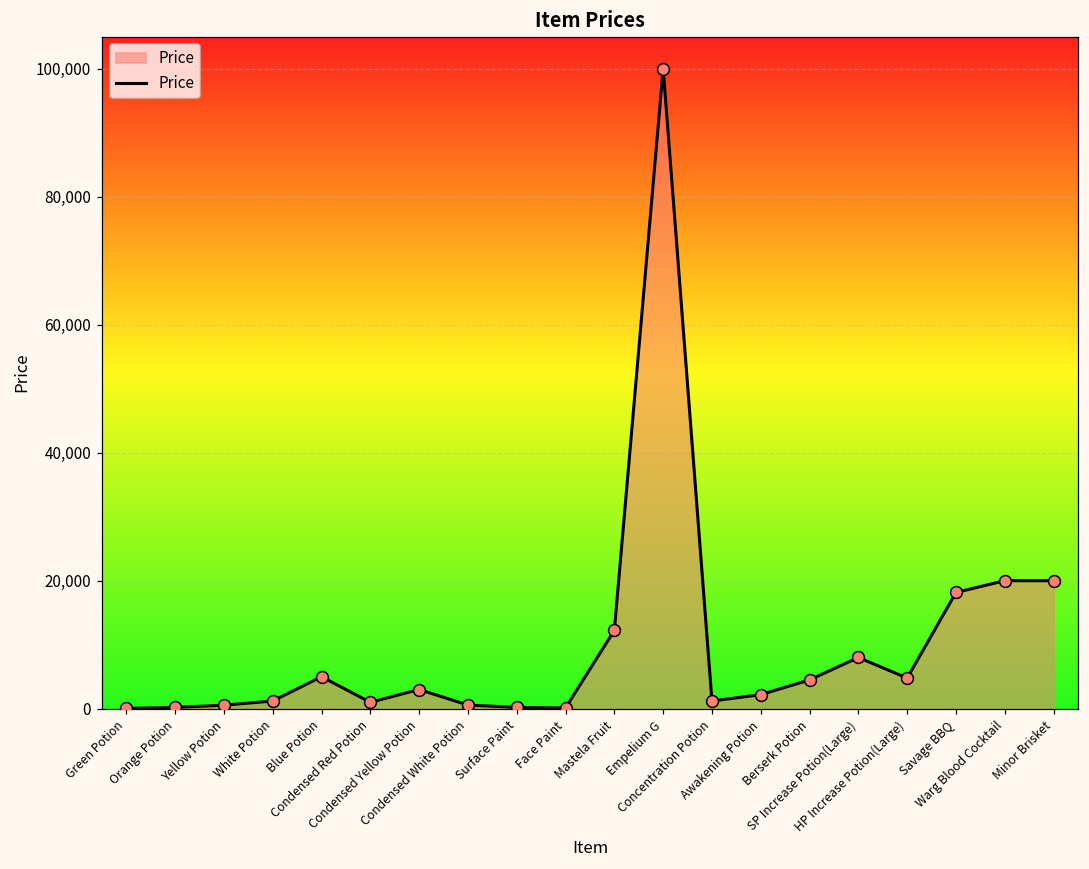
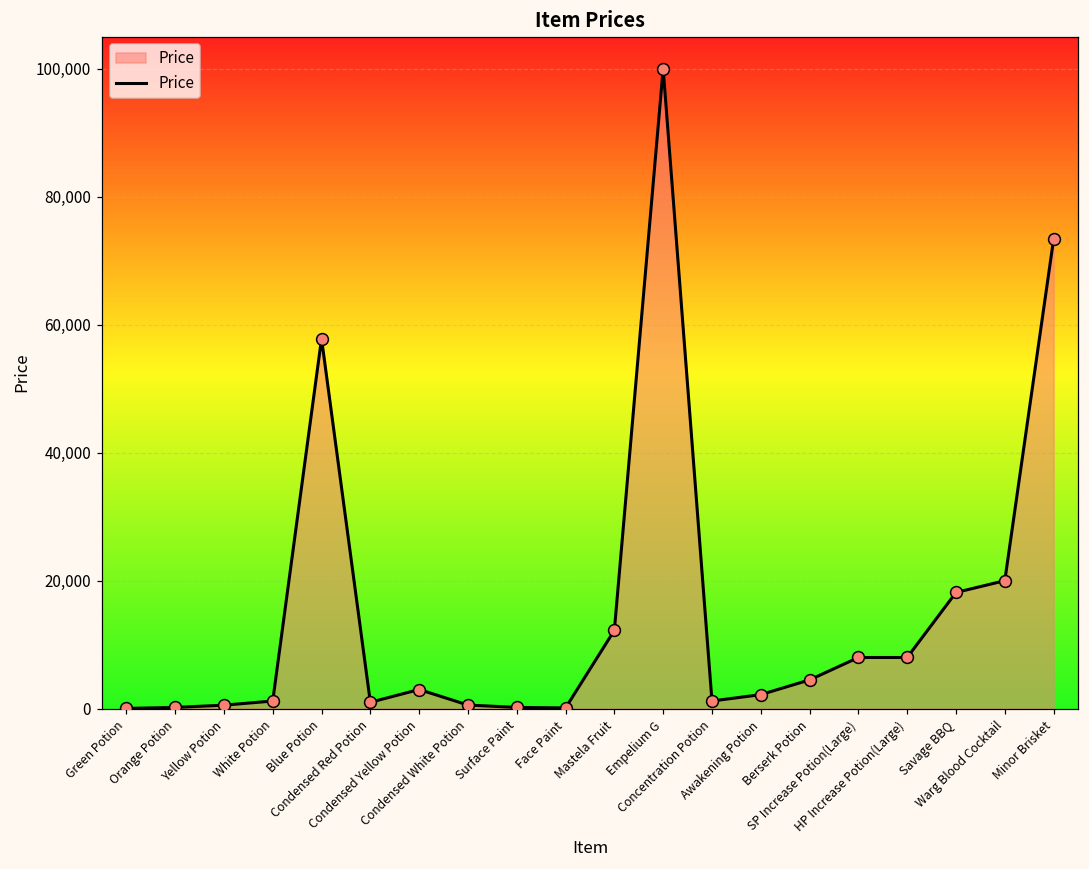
  {
    "Green Potion": "0",
    "Orange Potion": "0",
    "Yellow Potion": "1,000",
    "White Potion": "1,000",
-   "Blue Potion": "5,000",
+   "Blue Potion": "58,000",
    "Condensed Red Potion": "1,000",
    "Condensed Yellow Potion": "3,000",
    "Condensed White Potion": "1,000",
    "Surface Paint": "0",
    "Face Paint": "0",
    "Mastela Fruit": "12,000",
    "Empelium G": "100,000",
    "Concentration Potion": "1,000",
    "Awakening Potion": "2,000",
    "Berserk Potion": "5,000",
    "SP Increase Potion(Large)": "8,000",
-   "HP Increase Potion(Large)": "5,000",
+   "HP Increase Potion(Large)": "8,000",
    "Savage BBQ": "18,000",
    "Warg Blood Cocktail": "20,000",
-   "Minor Brisket": "20,000"
+   "Minor Brisket": "73,000"
  }
